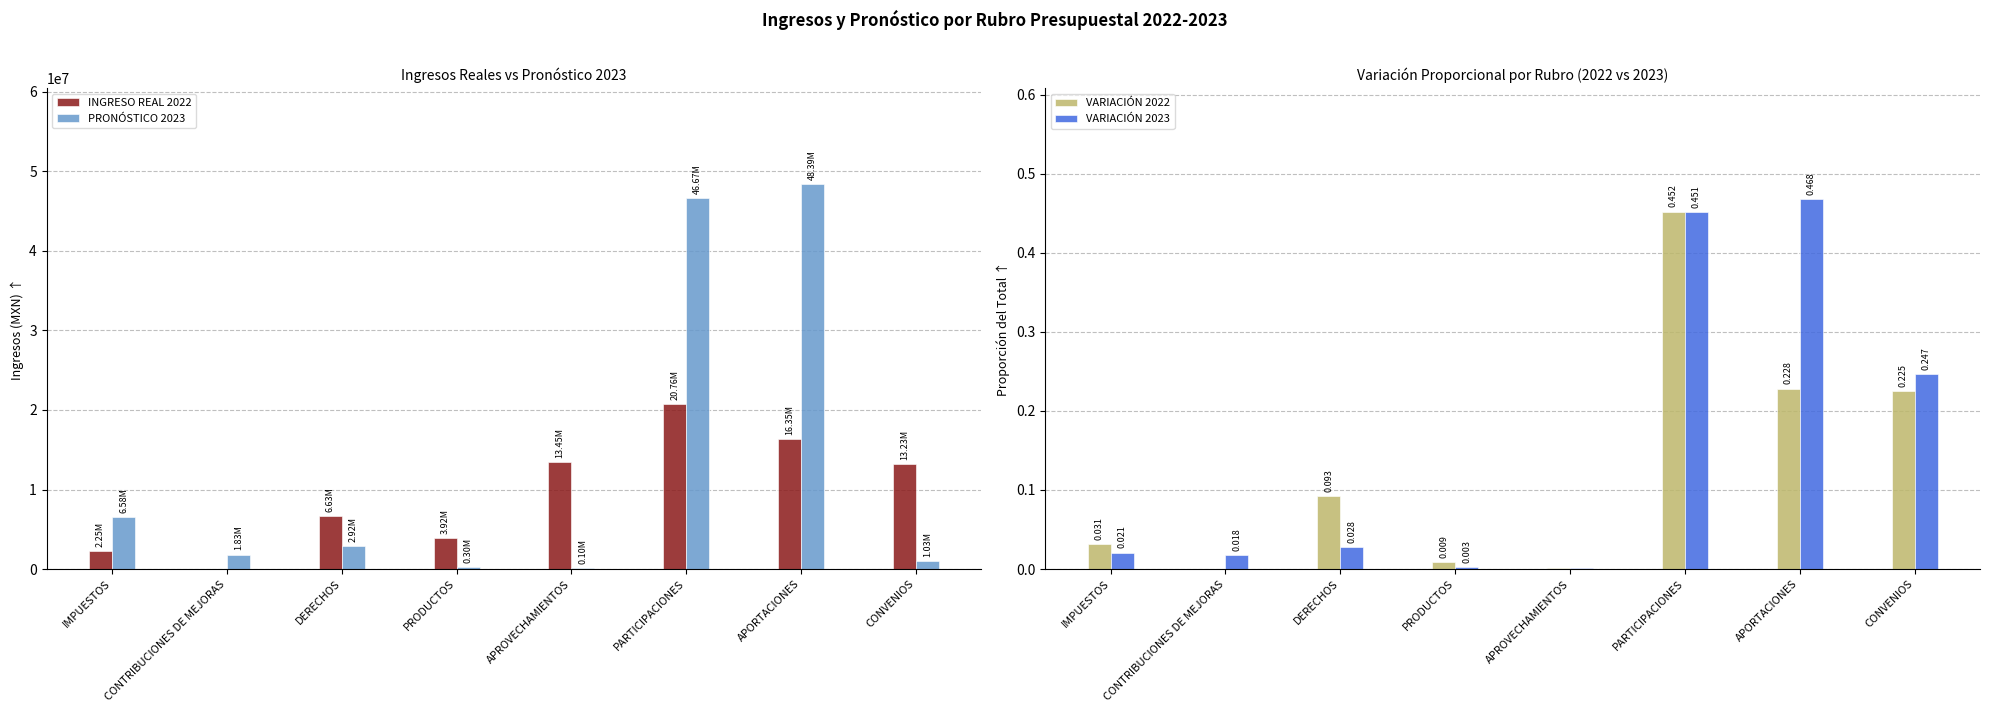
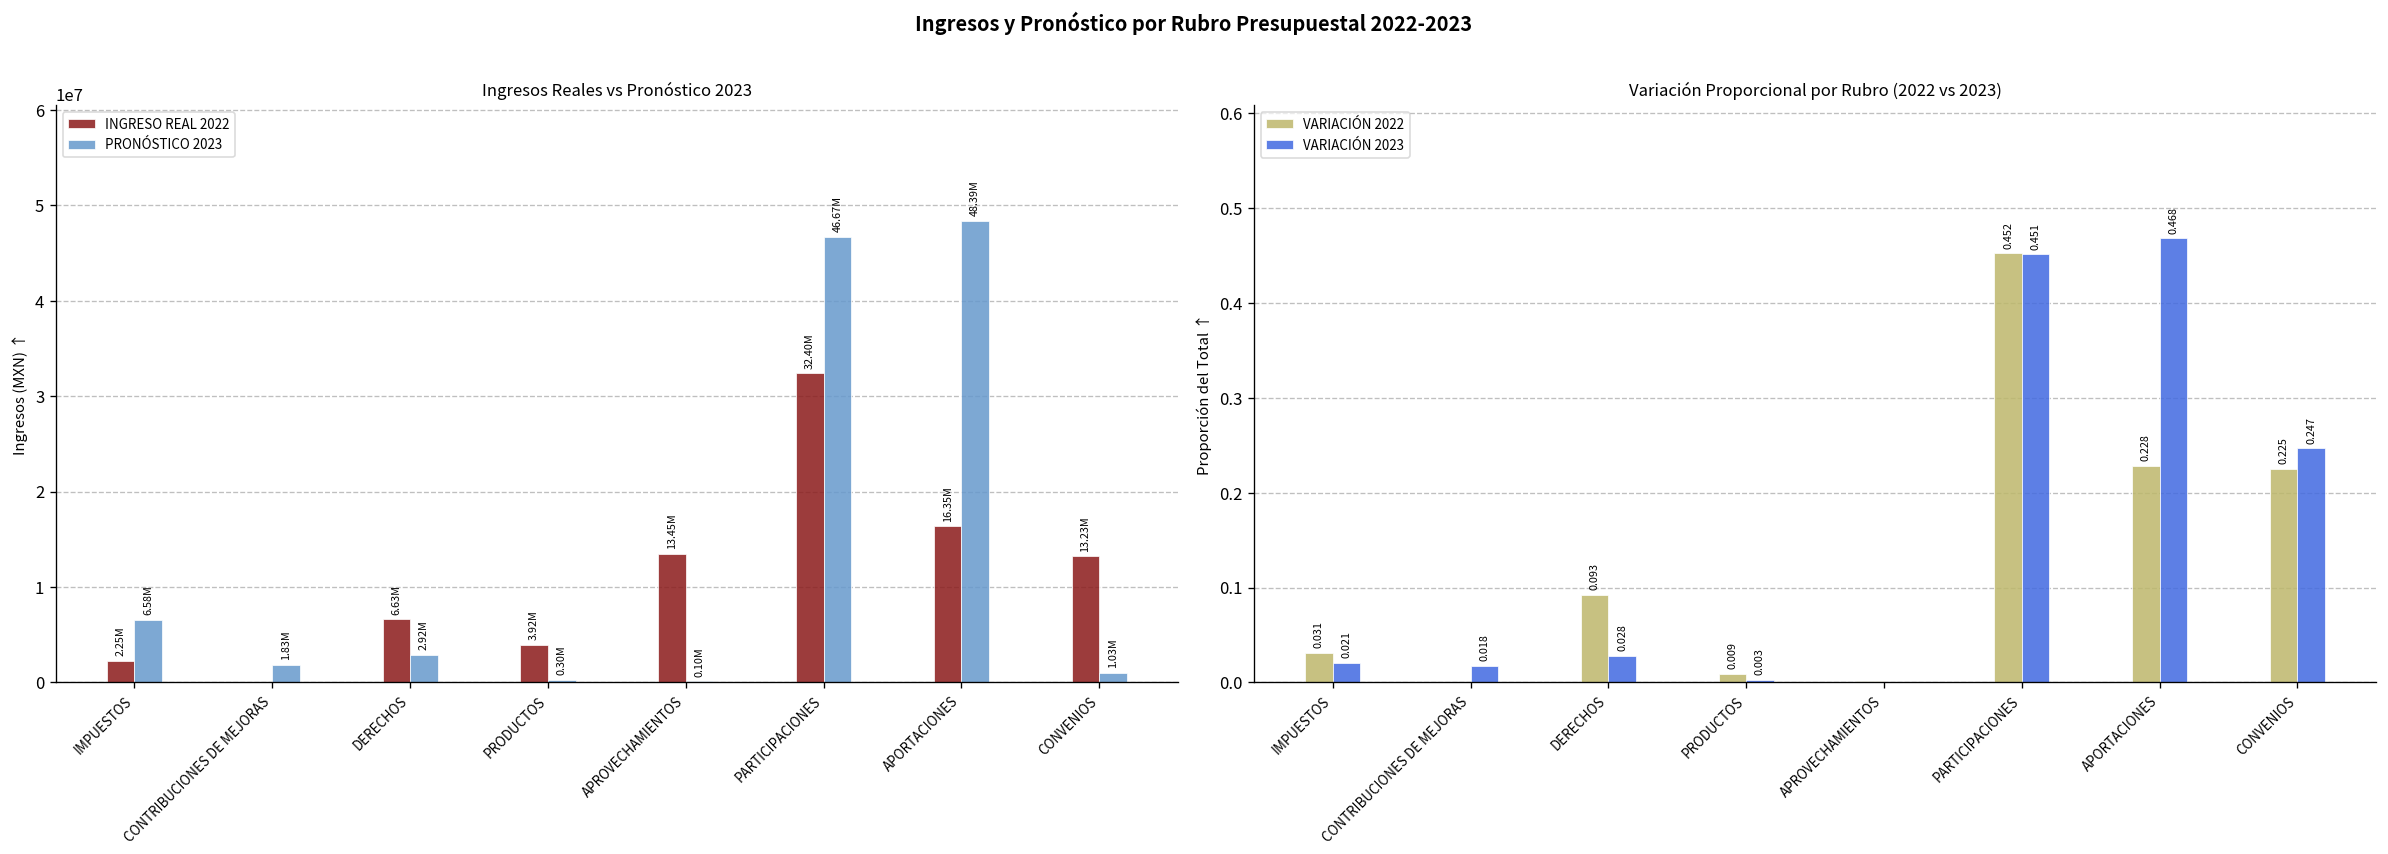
  {
    "Ingresos Reales vs Pronóstico 2023": {
      "INGRESO REAL 2022": {
        "IMPUESTOS": "2.25M",
        "DERECHOS": "6.63M",
        "PRODUCTOS": "3.92M",
        "APROVECHAMIENTOS": "13.45M",
-       "PARTICIPACIONES": "20.76M",
+       "PARTICIPACIONES": "32.40M",
        "APORTACIONES": "16.35M",
        "CONVENIOS": "13.23M"
      },
      "PRONÓSTICO 2023": {
        "IMPUESTOS": "6.58M",
        "CONTRIBUCIONES DE MEJORAS": "1.83M",
        "DERECHOS": "2.92M",
        "PRODUCTOS": "0.30M",
        "APROVECHAMIENTOS": "0.10M",
        "PARTICIPACIONES": "46.67M",
        "APORTACIONES": "48.39M",
        "CONVENIOS": "1.03M"
      }
    },
    "Variación Proporcional por Rubro (2022 vs 2023)": {
      "VARIACIÓN 2022": {
        "IMPUESTOS": "0.031",
        "DERECHOS": "0.093",
        "PRODUCTOS": "0.009",
        "PARTICIPACIONES": "0.452",
        "APORTACIONES": "0.228",
        "CONVENIOS": "0.225"
      },
      "VARIACIÓN 2023": {
        "IMPUESTOS": "0.021",
        "CONTRIBUCIONES DE MEJORAS": "0.018",
        "DERECHOS": "0.028",
        "PRODUCTOS": "0.003",
        "PARTICIPACIONES": "0.451",
        "APORTACIONES": "0.468",
        "CONVENIOS": "0.247"
      }
    }
  }
